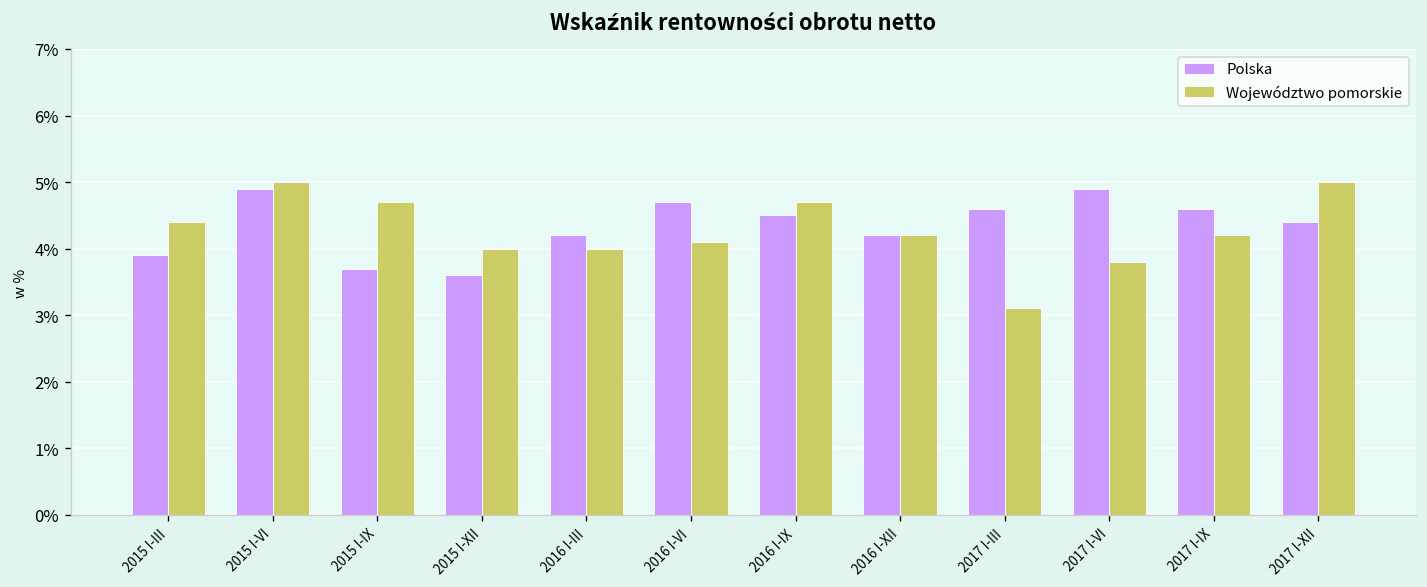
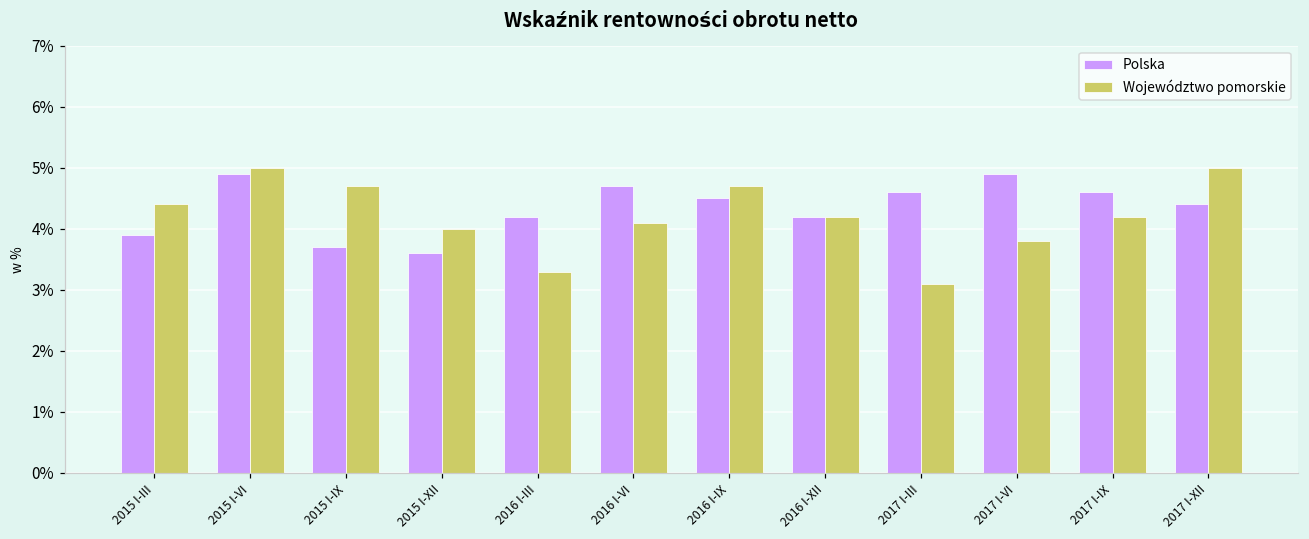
  {
    "Polska": {
      "2015 I-III": "3.9%",
      "2015 I-VI": "4.9%",
      "2015 I-IX": "3.7%",
      "2015 I-XII": "3.6%",
      "2016 I-III": "4.2%",
      "2016 I-VI": "4.7%",
      "2016 I-IX": "4.5%",
      "2016 I-XII": "4.2%",
      "2017 I-III": "4.6%",
      "2017 I-VI": "4.9%",
      "2017 I-IX": "4.6%",
      "2017 I-XII": "4.4%"
    },
    "Województwo pomorskie": {
      "2015 I-III": "4.4%",
      "2015 I-VI": "5.0%",
      "2015 I-IX": "4.7%",
      "2015 I-XII": "4.0%",
-     "2016 I-III": "4.0%",
+     "2016 I-III": "3.3%",
      "2016 I-VI": "4.1%",
      "2016 I-IX": "4.7%",
      "2016 I-XII": "4.2%",
      "2017 I-III": "3.1%",
      "2017 I-VI": "3.8%",
      "2017 I-IX": "4.2%",
      "2017 I-XII": "5.0%"
    }
  }
